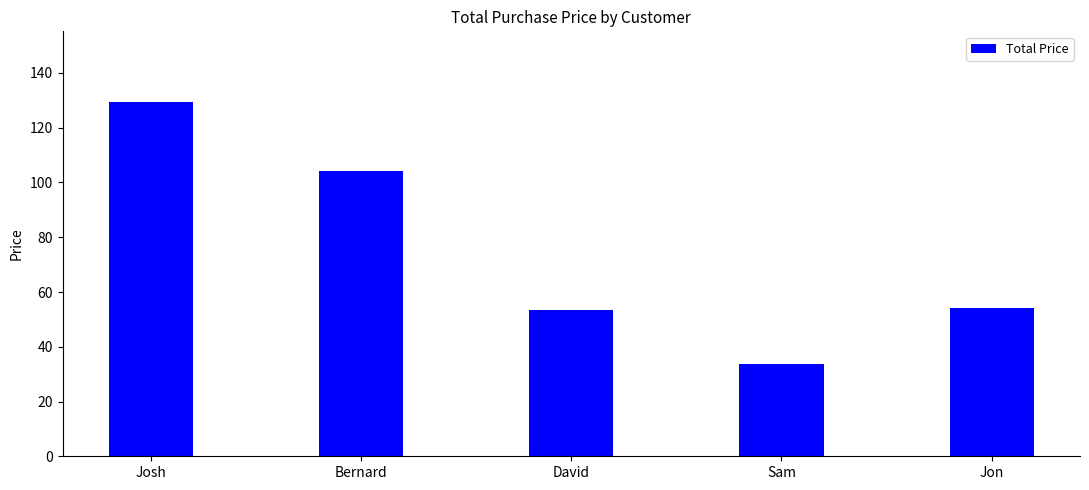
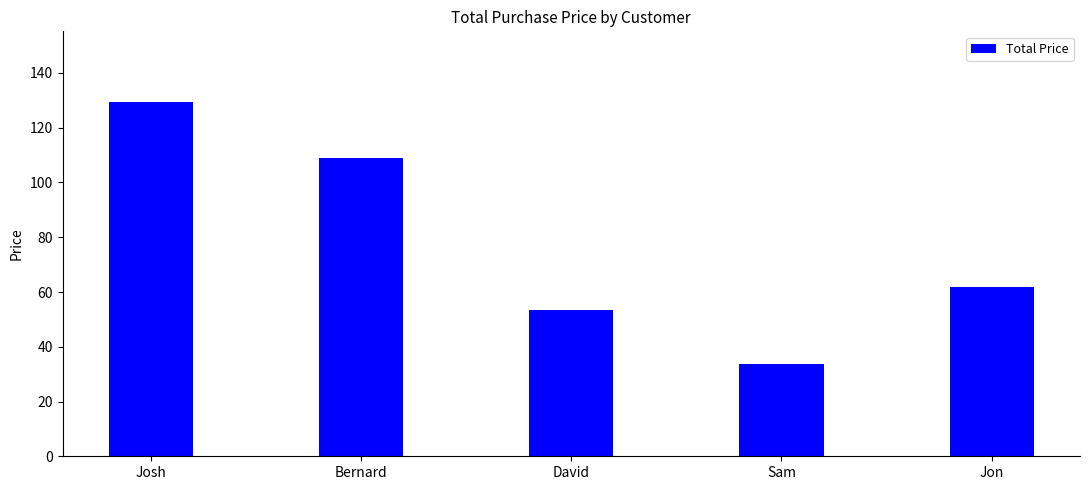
  {
    "Josh": 129,
-   "Bernard": 104,
+   "Bernard": 109,
    "David": 53,
    "Sam": 34,
-   "Jon": 54
+   "Jon": 62
  }
